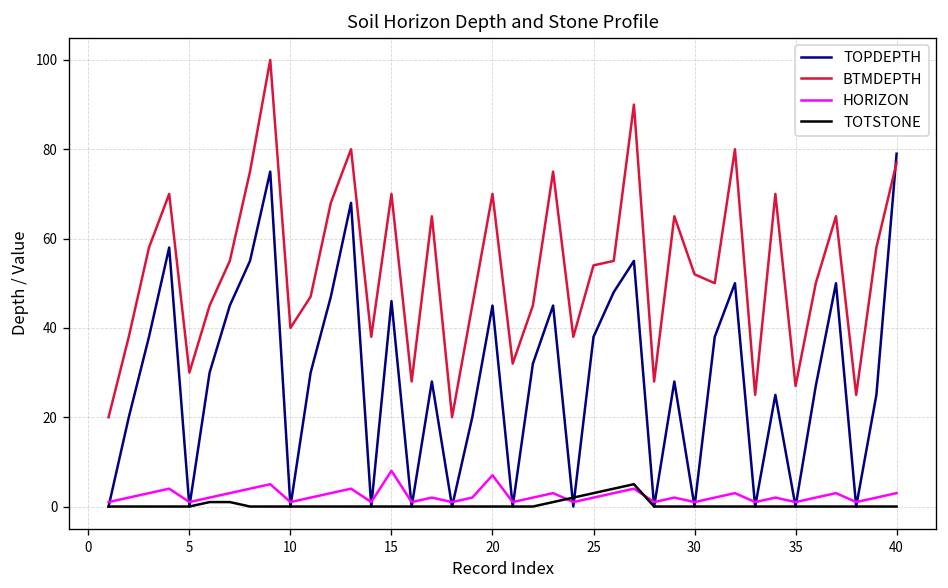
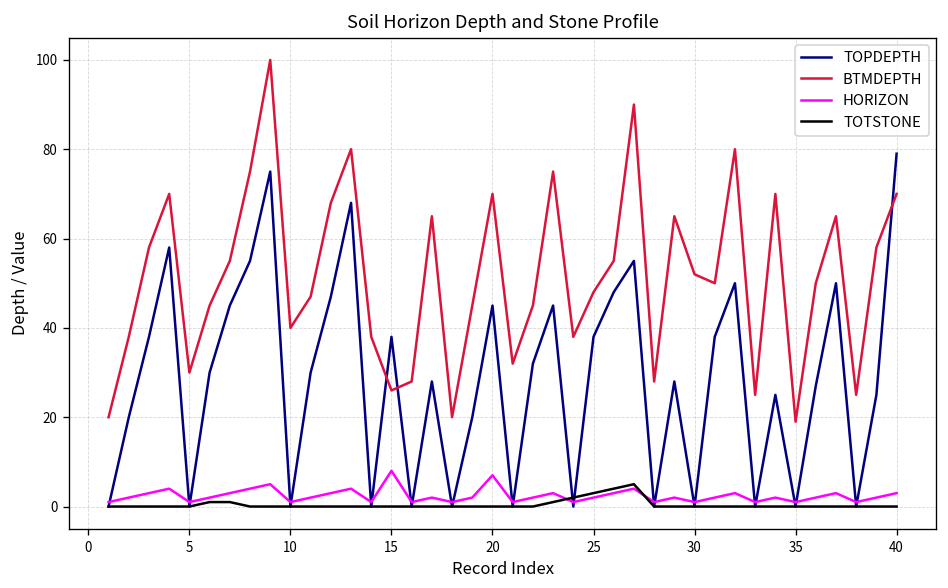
  {
    "TOPDEPTH": {
-     "15": 46,
+     "15": 38,
      "20": 45,
      "25": 38,
      "40": 79
    },
    "BTMDEPTH": {
      "5": 30,
      "10": 40,
-     "15": 70,
+     "15": 26,
      "20": 70,
-     "25": 54,
+     "25": 48,
      "30": 52,
-     "35": 27,
-     "40": 77
+     "35": 19,
+     "40": 70
    },
    "HORIZON": {
      "5": 1,
      "10": 1,
      "15": 8,
      "20": 7,
      "25": 2,
      "30": 1,
      "35": 1,
      "40": 3
    },
    "TOTSTONE": {
      "15": 0,
      "20": 0,
      "25": 3,
      "40": 0
    }
  }
